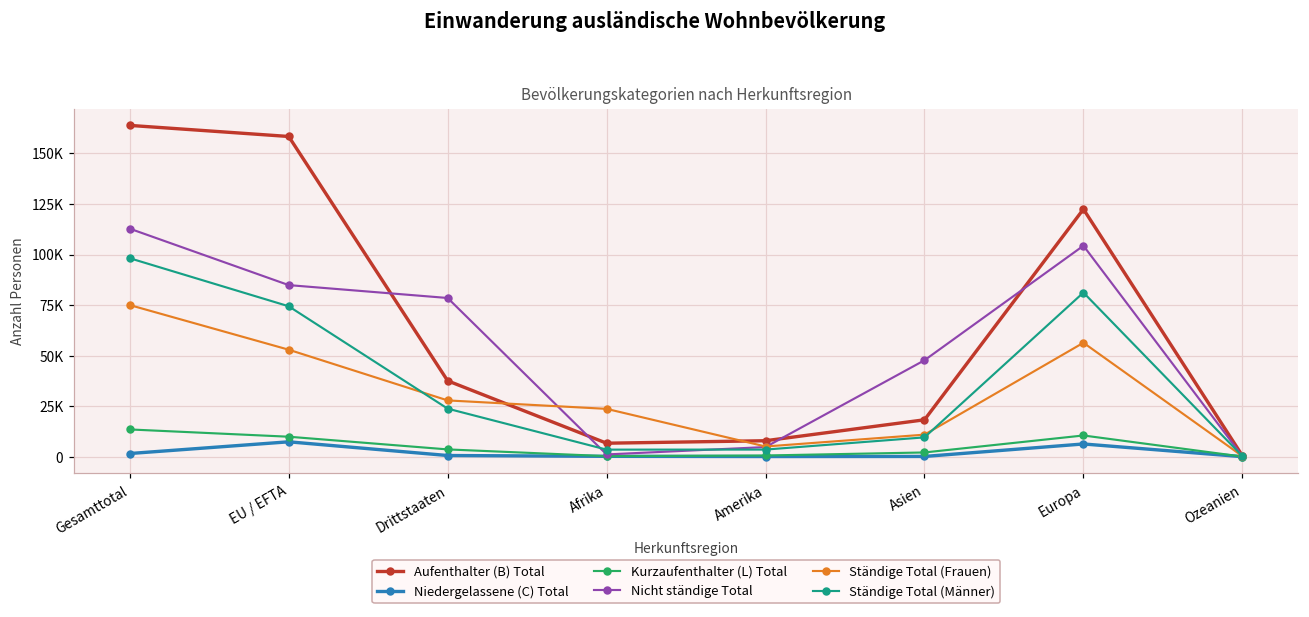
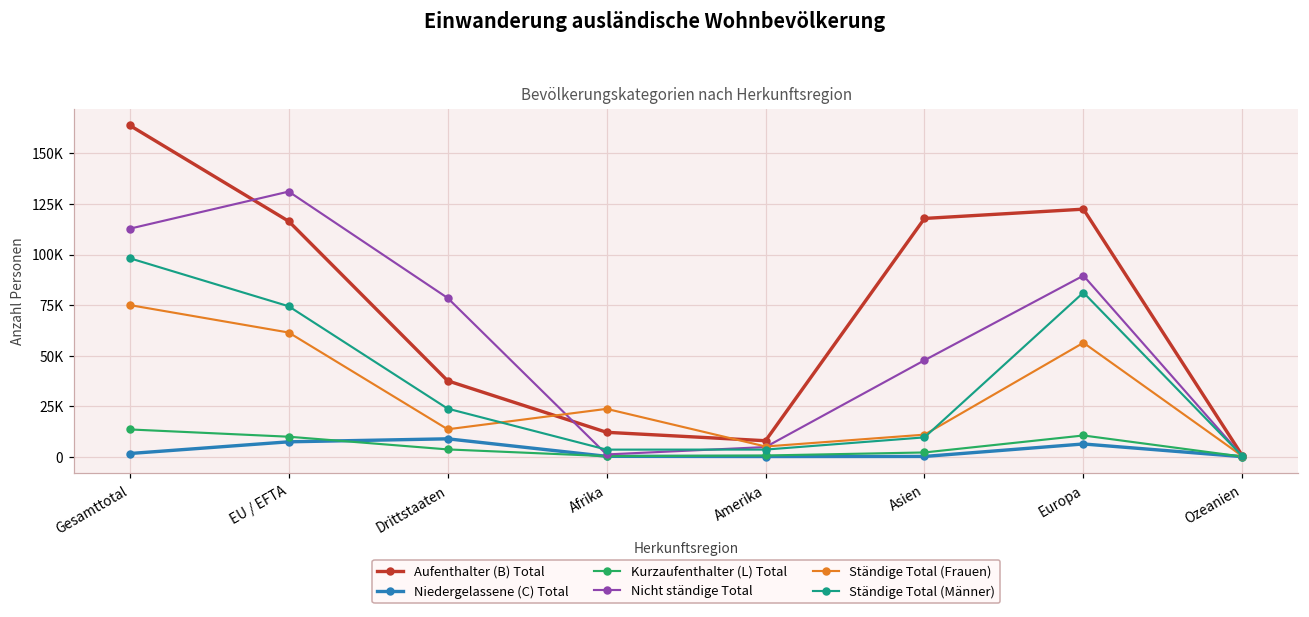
  {
    "Aufenthalter (B) Total": {
      "Gesamttotal": 164000,
-     "EU / EFTA": 158000,
+     "EU / EFTA": 116000,
      "Drittstaaten": 38000,
-     "Afrika": 7000,
+     "Afrika": 12000,
      "Amerika": 8000,
-     "Asien": 18000,
+     "Asien": 118000,
      "Europa": 122000
    },
    "Niedergelassene (C) Total": {
      "Gesamttotal": 2000,
      "EU / EFTA": 7000,
-     "Drittstaaten": 1000,
+     "Drittstaaten": 9000,
      "Asien": 0,
      "Europa": 6000
    },
    "Nicht ständige Total": {
      "Gesamttotal": 113000,
-     "EU / EFTA": 85000,
+     "EU / EFTA": 131000,
      "Drittstaaten": 79000,
      "Asien": 48000,
-     "Europa": 104000
+     "Europa": 90000
    },
    "Ständige Total (Frauen)": {
      "Gesamttotal": 75000,
-     "EU / EFTA": 53000,
-     "Drittstaaten": 28000,
+     "EU / EFTA": 61000,
+     "Drittstaaten": 14000,
      "Afrika": 24000,
      "Europa": 56000
    }
  }
